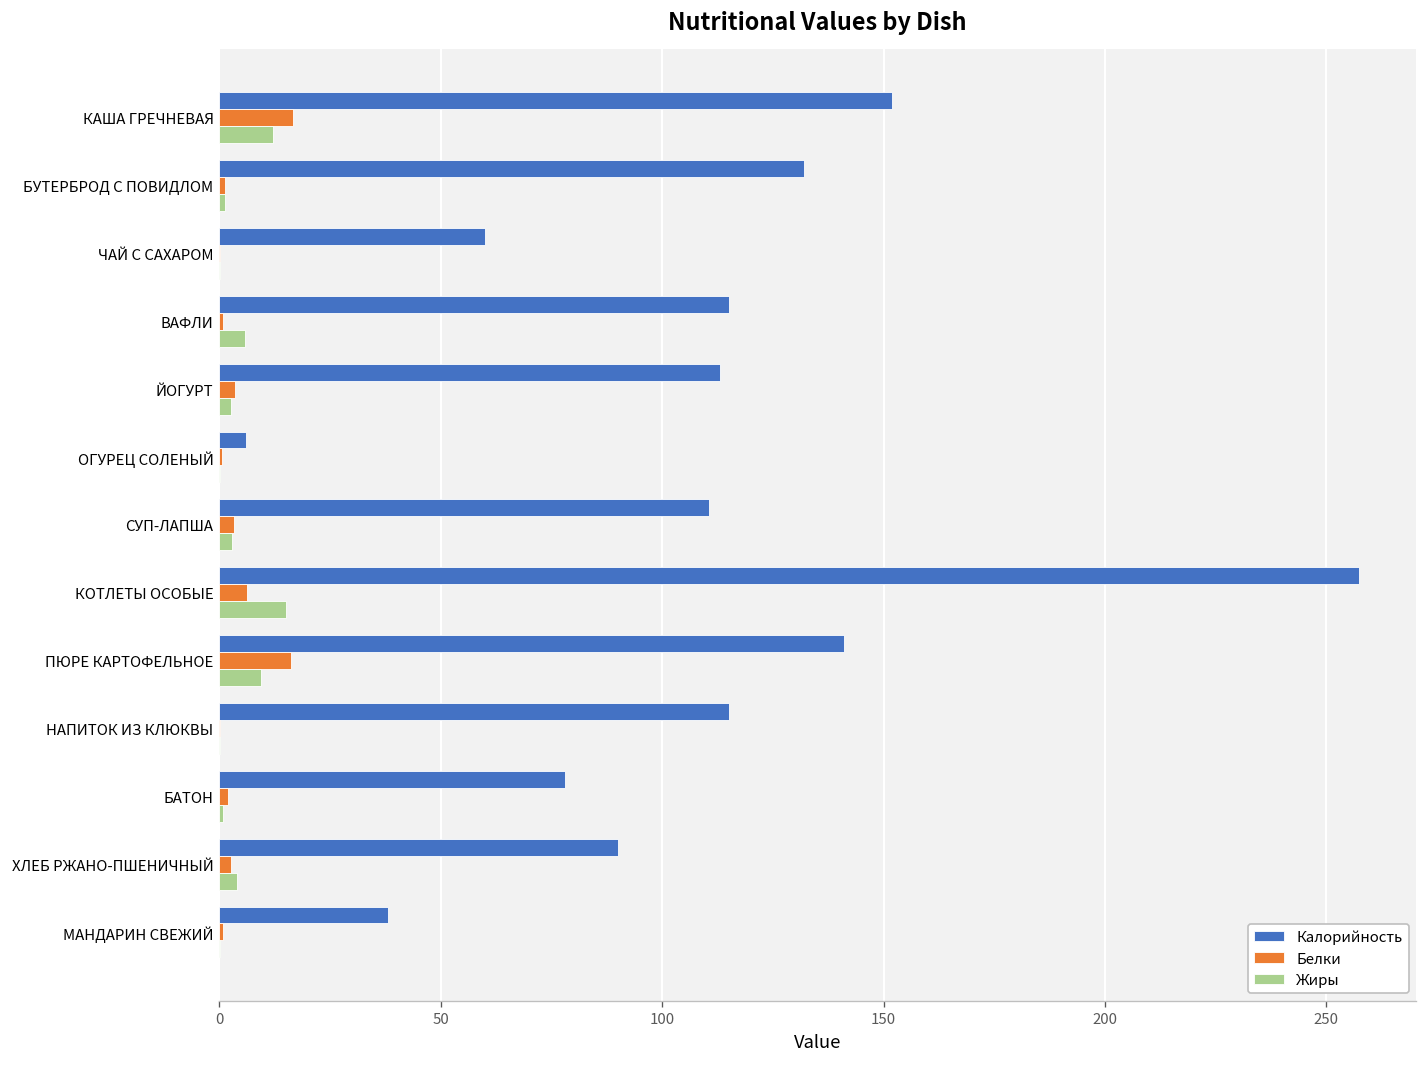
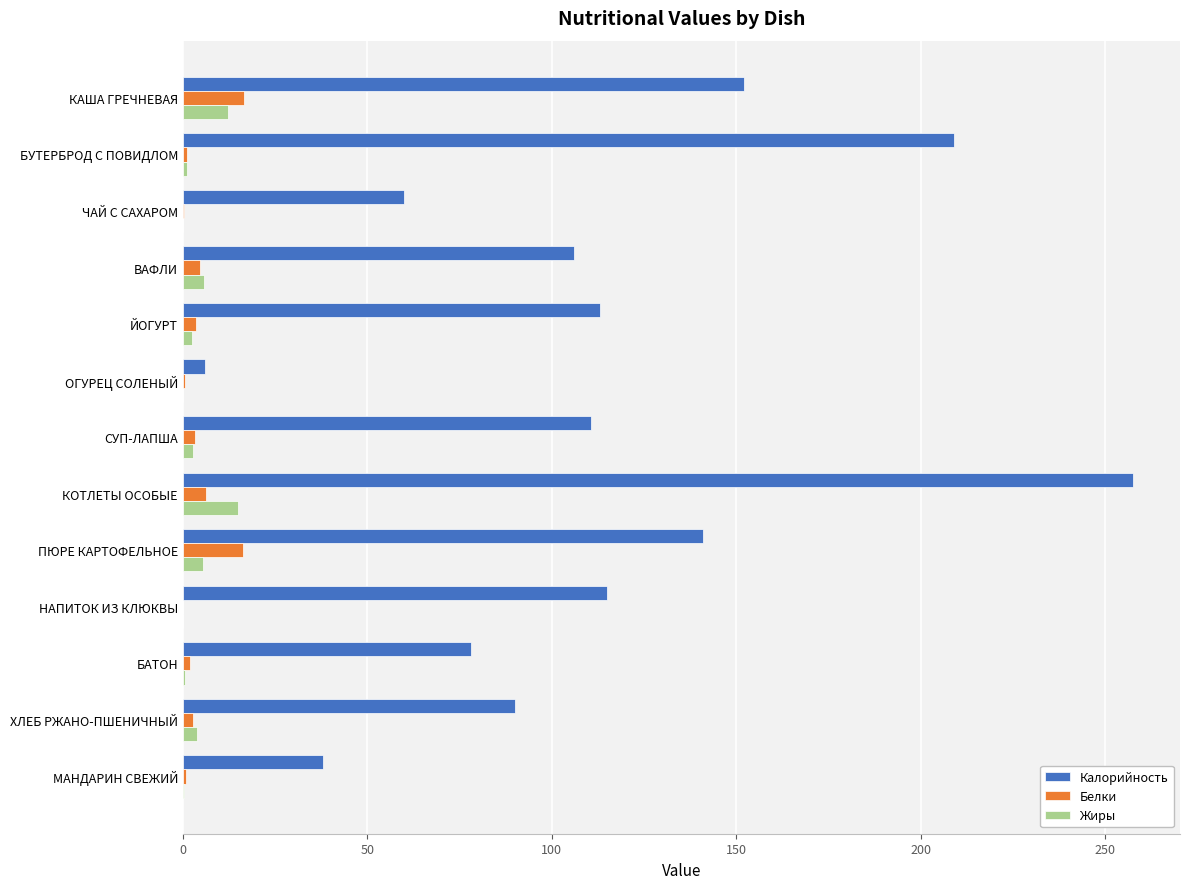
  {
    "Калорийность": {
      "КАША ГРЕЧНЕВАЯ": 152,
-     "БУТЕРБРОД С ПОВИДЛОМ": 132,
+     "БУТЕРБРОД С ПОВИДЛОМ": 209,
      "ЧАЙ С САХАРОМ": 60,
-     "ВАФЛИ": 115,
+     "ВАФЛИ": 106,
      "ЙОГУРТ": 113,
      "ОГУРЕЦ СОЛЕНЫЙ": 6,
      "СУП-ЛАПША": 111,
      "КОТЛЕТЫ ОСОБЫЕ": 257,
      "ПЮРЕ КАРТОФЕЛЬНОЕ": 141,
      "НАПИТОК ИЗ КЛЮКВЫ": 115,
      "БАТОН": 78,
      "ХЛЕБ РЖАНО-ПШЕНИЧНЫЙ": 90,
      "МАНДАРИН СВЕЖИЙ": 38
    },
    "Белки": {
      "КАША ГРЕЧНЕВАЯ": 17,
      "БУТЕРБРОД С ПОВИДЛОМ": 1,
-     "ВАФЛИ": 1,
+     "ВАФЛИ": 5,
      "ЙОГУРТ": 4,
      "СУП-ЛАПША": 3,
      "КОТЛЕТЫ ОСОБЫЕ": 6,
      "ПЮРЕ КАРТОФЕЛЬНОЕ": 16,
      "БАТОН": 2,
      "ХЛЕБ РЖАНО-ПШЕНИЧНЫЙ": 3,
      "МАНДАРИН СВЕЖИЙ": 1
    },
    "Жиры": {
      "КАША ГРЕЧНЕВАЯ": 12,
      "БУТЕРБРОД С ПОВИДЛОМ": 1,
      "ВАФЛИ": 6,
      "ЙОГУРТ": 3,
      "СУП-ЛАПША": 3,
      "КОТЛЕТЫ ОСОБЫЕ": 15,
-     "ПЮРЕ КАРТОФЕЛЬНОЕ": 10,
+     "ПЮРЕ КАРТОФЕЛЬНОЕ": 5,
      "БАТОН": 1,
      "ХЛЕБ РЖАНО-ПШЕНИЧНЫЙ": 4
    }
  }
